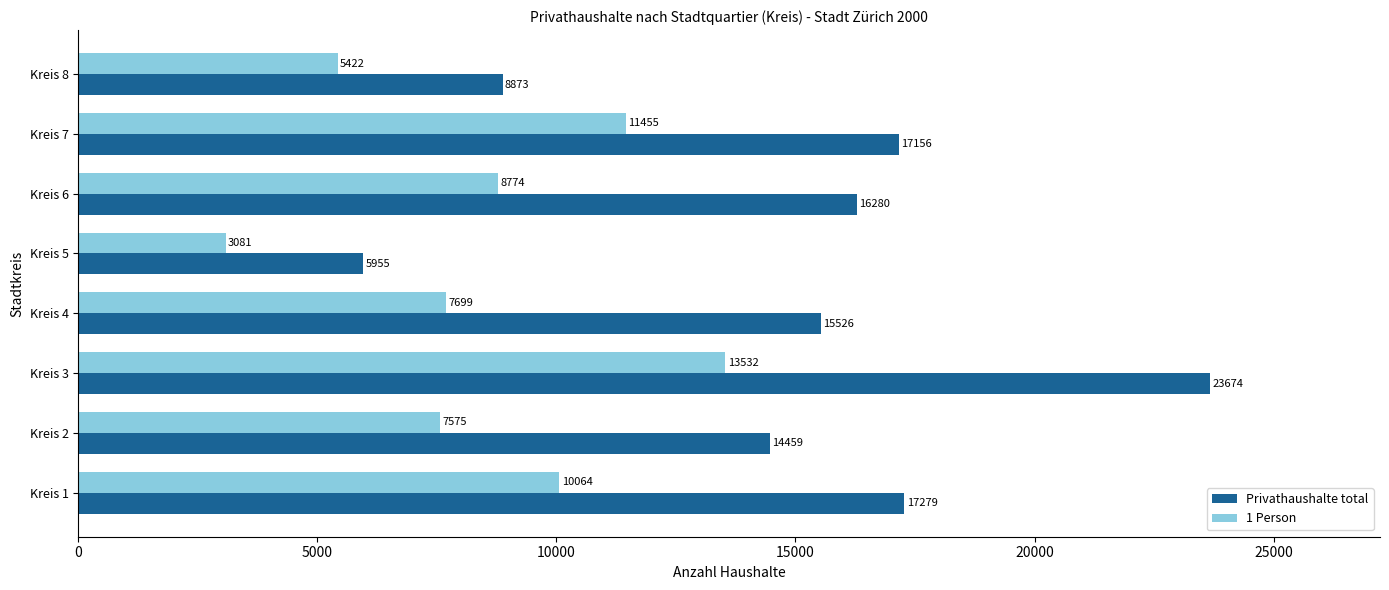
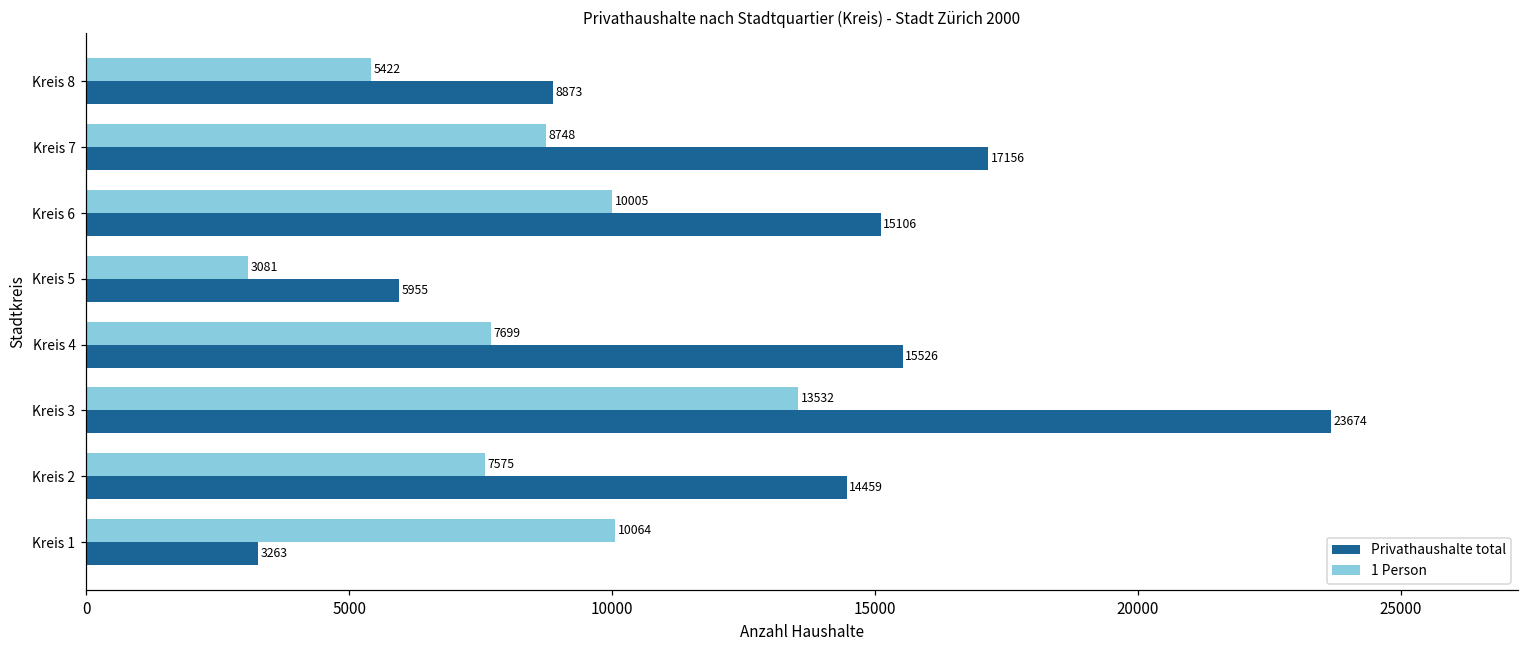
  {
    "Privathaushalte total": {
      "Kreis 8": 8873,
      "Kreis 7": 17156,
-     "Kreis 6": 16280,
+     "Kreis 6": 15106,
      "Kreis 5": 5955,
      "Kreis 4": 15526,
      "Kreis 3": 23674,
      "Kreis 2": 14459,
-     "Kreis 1": 17279
+     "Kreis 1": 3263
    },
    "1 Person": {
      "Kreis 8": 5422,
-     "Kreis 7": 11455,
-     "Kreis 6": 8774,
+     "Kreis 7": 8748,
+     "Kreis 6": 10005,
      "Kreis 5": 3081,
      "Kreis 4": 7699,
      "Kreis 3": 13532,
      "Kreis 2": 7575,
      "Kreis 1": 10064
    }
  }
